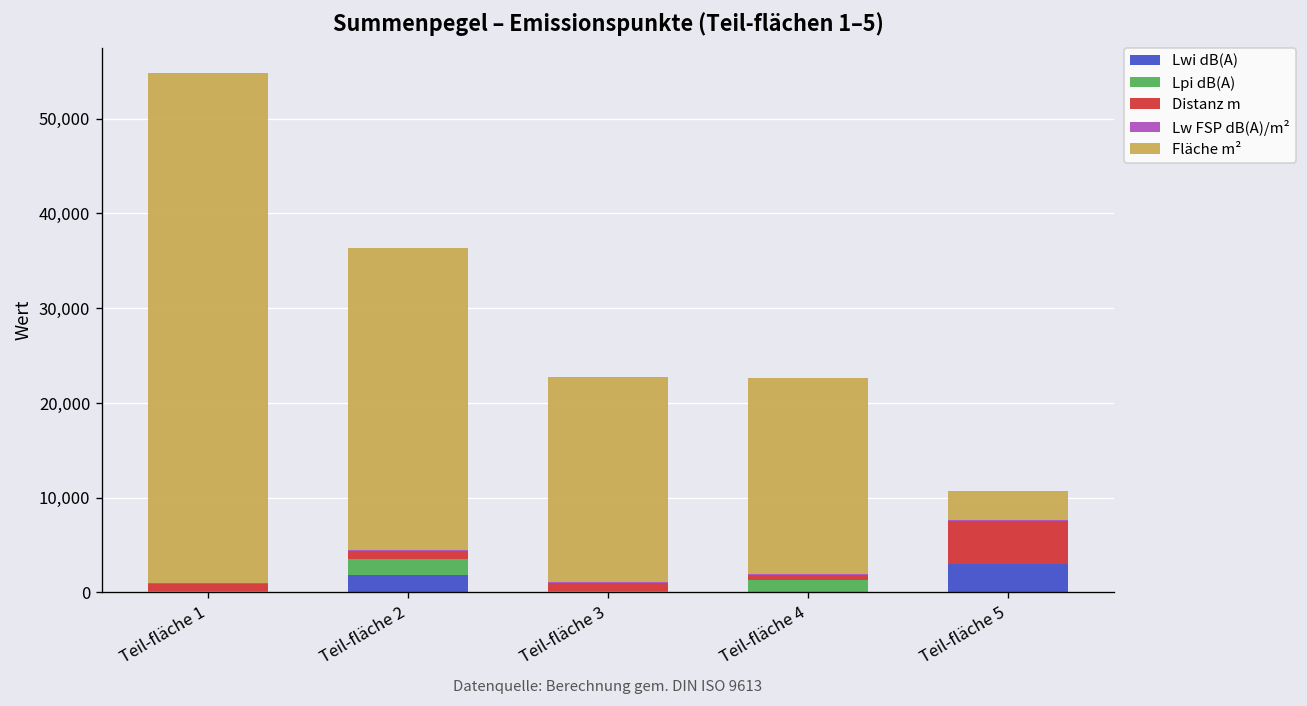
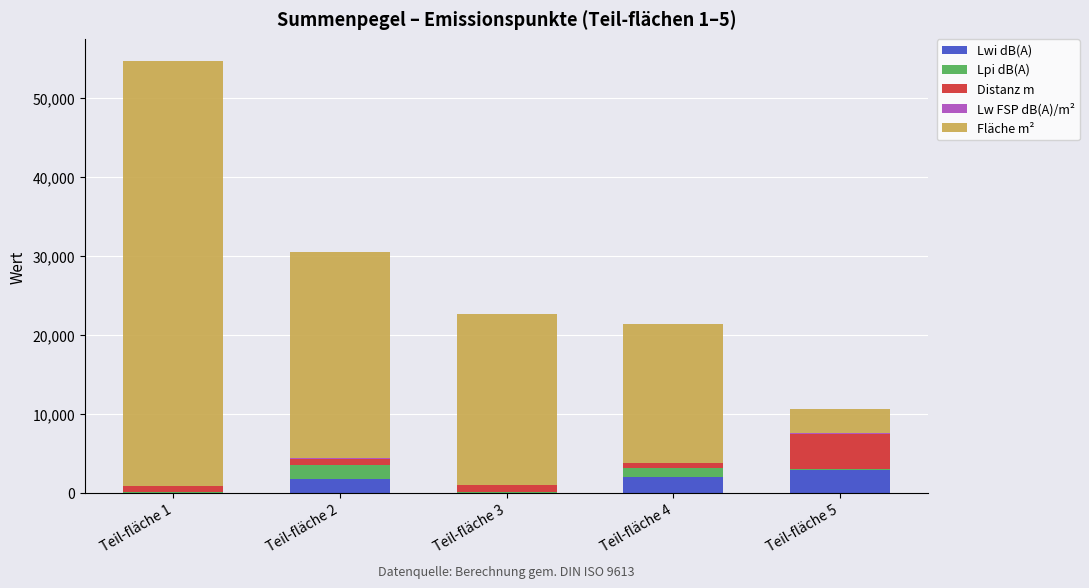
  {
    "Lwi dB(A)": {
      "Teil-fläche 2": "2,000",
-     "Teil-fläche 4": "0",
+     "Teil-fläche 4": "2,000",
      "Teil-fläche 5": "3,000"
    },
    "Lpi dB(A)": {
      "Teil-fläche 2": "2,000",
      "Teil-fläche 4": "1,000"
    },
    "Lw FSP dB(A)/m²": {
      "Teil-fläche 1": "1,000",
      "Teil-fläche 2": "1,000",
      "Teil-fläche 3": "1,000",
      "Teil-fläche 4": "1,000",
      "Teil-fläche 5": "5,000"
    },
    "Fläche m²": {
      "Teil-fläche 1": "54,000",
-     "Teil-fläche 2": "32,000",
+     "Teil-fläche 2": "26,000",
      "Teil-fläche 3": "22,000",
-     "Teil-fläche 4": "21,000",
+     "Teil-fläche 4": "18,000",
      "Teil-fläche 5": "3,000"
    }
  }
